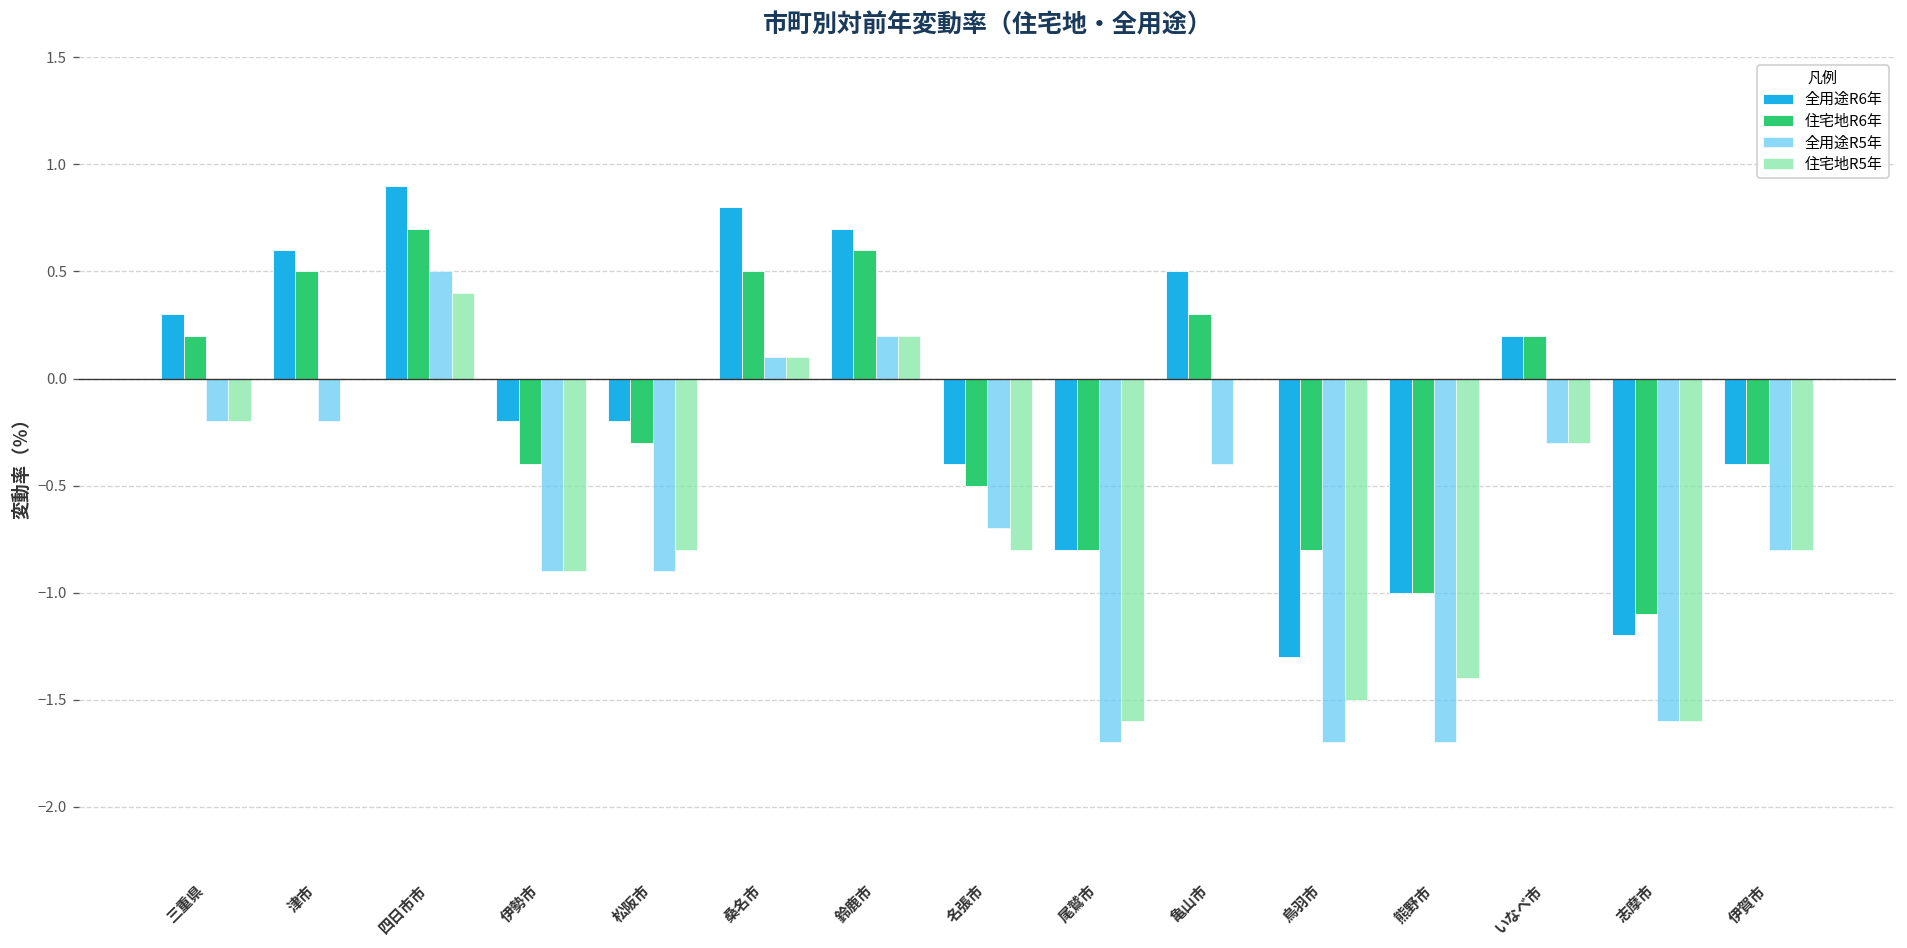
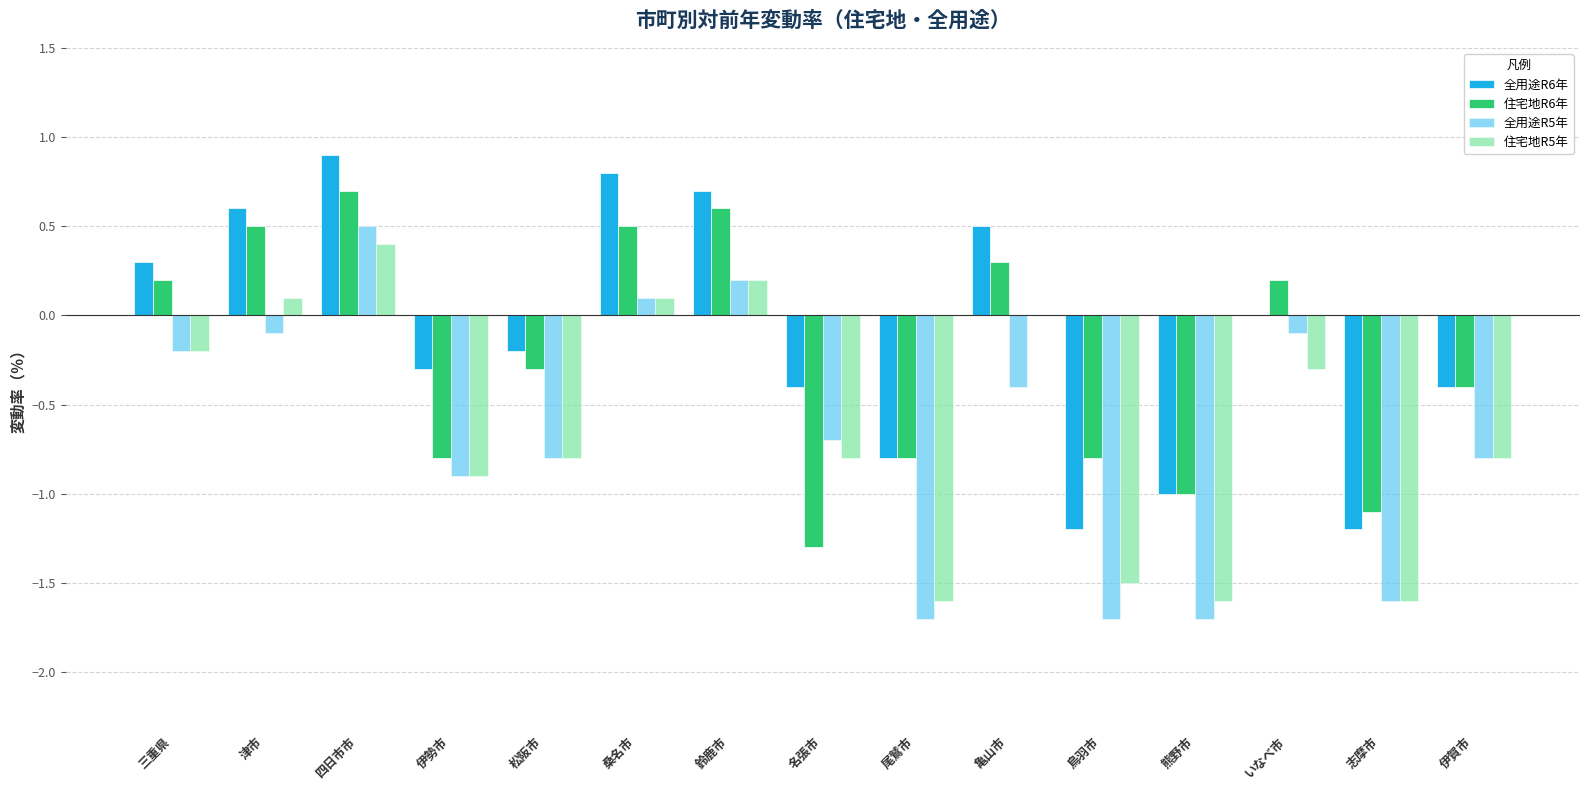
  {
    "全用途R6年": {
      "三重県": 0.3,
      "津市": 0.6,
      "四日市市": 0.9,
-     "伊勢市": -0.2,
+     "伊勢市": -0.3,
      "松阪市": -0.2,
      "桑名市": 0.8,
      "鈴鹿市": 0.7,
      "名張市": -0.4,
      "尾鷲市": -0.8,
      "亀山市": 0.5,
-     "鳥羽市": -1.3,
+     "鳥羽市": -1.2,
      "熊野市": -1.0,
-     "いなべ市": 0.2,
+     "いなべ市": 0.0,
      "志摩市": -1.2,
      "伊賀市": -0.4
    },
    "住宅地R6年": {
      "三重県": 0.2,
      "津市": 0.5,
      "四日市市": 0.7,
-     "伊勢市": -0.4,
+     "伊勢市": -0.8,
      "松阪市": -0.3,
      "桑名市": 0.5,
      "鈴鹿市": 0.6,
-     "名張市": -0.5,
+     "名張市": -1.3,
      "尾鷲市": -0.8,
      "亀山市": 0.3,
      "鳥羽市": -0.8,
      "熊野市": -1.0,
      "いなべ市": 0.2,
      "志摩市": -1.1,
      "伊賀市": -0.4
    },
    "全用途R5年": {
      "三重県": -0.2,
-     "津市": -0.2,
+     "津市": -0.1,
      "四日市市": 0.5,
      "伊勢市": -0.9,
-     "松阪市": -0.9,
+     "松阪市": -0.8,
      "桑名市": 0.1,
      "鈴鹿市": 0.2,
      "名張市": -0.7,
      "尾鷲市": -1.7,
      "亀山市": -0.4,
      "鳥羽市": -1.7,
      "熊野市": -1.7,
-     "いなべ市": -0.3,
+     "いなべ市": -0.1,
      "志摩市": -1.6,
      "伊賀市": -0.8
    },
    "住宅地R5年": {
      "三重県": -0.2,
-     "津市": 0.0,
+     "津市": 0.1,
      "四日市市": 0.4,
      "伊勢市": -0.9,
      "松阪市": -0.8,
      "桑名市": 0.1,
      "鈴鹿市": 0.2,
      "名張市": -0.8,
      "尾鷲市": -1.6,
      "亀山市": 0.0,
      "鳥羽市": -1.5,
-     "熊野市": -1.4,
+     "熊野市": -1.6,
      "いなべ市": -0.3,
      "志摩市": -1.6,
      "伊賀市": -0.8
    }
  }
